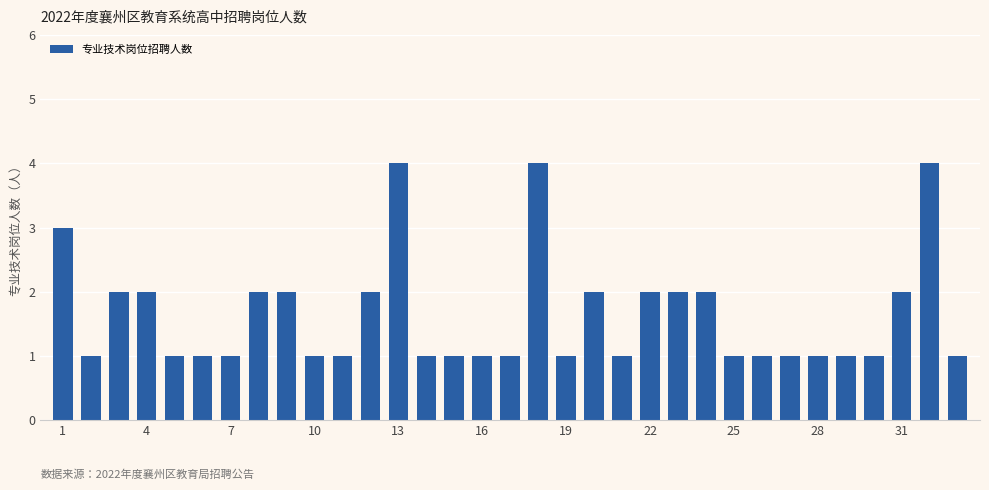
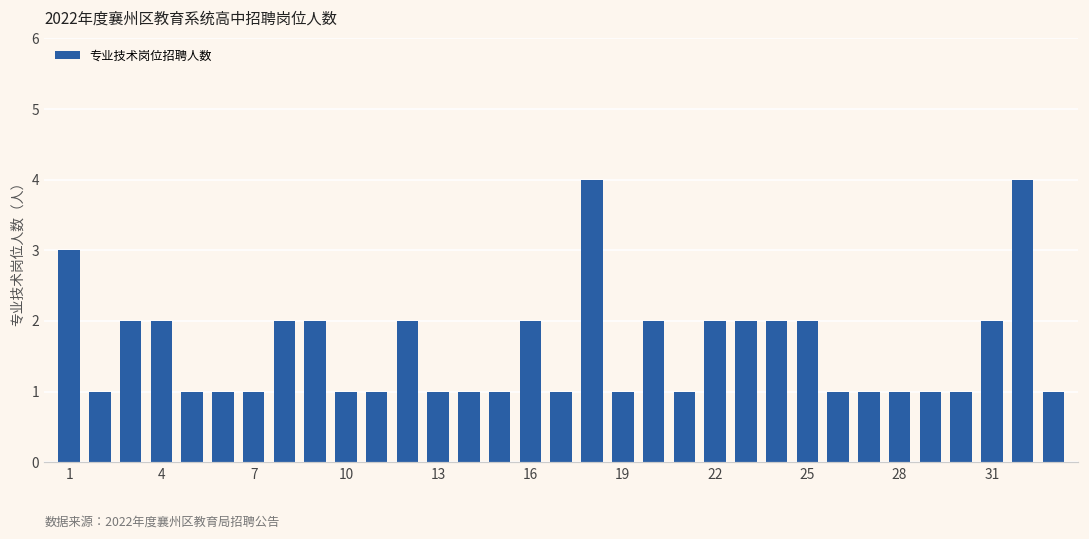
  {
    "1": 3,
    "4": 2,
    "7": 1,
    "10": 1,
-   "13": 4,
-   "16": 1,
+   "13": 1,
+   "16": 2,
    "19": 1,
    "22": 2,
-   "25": 1,
+   "25": 2,
    "28": 1,
    "31": 2
  }
